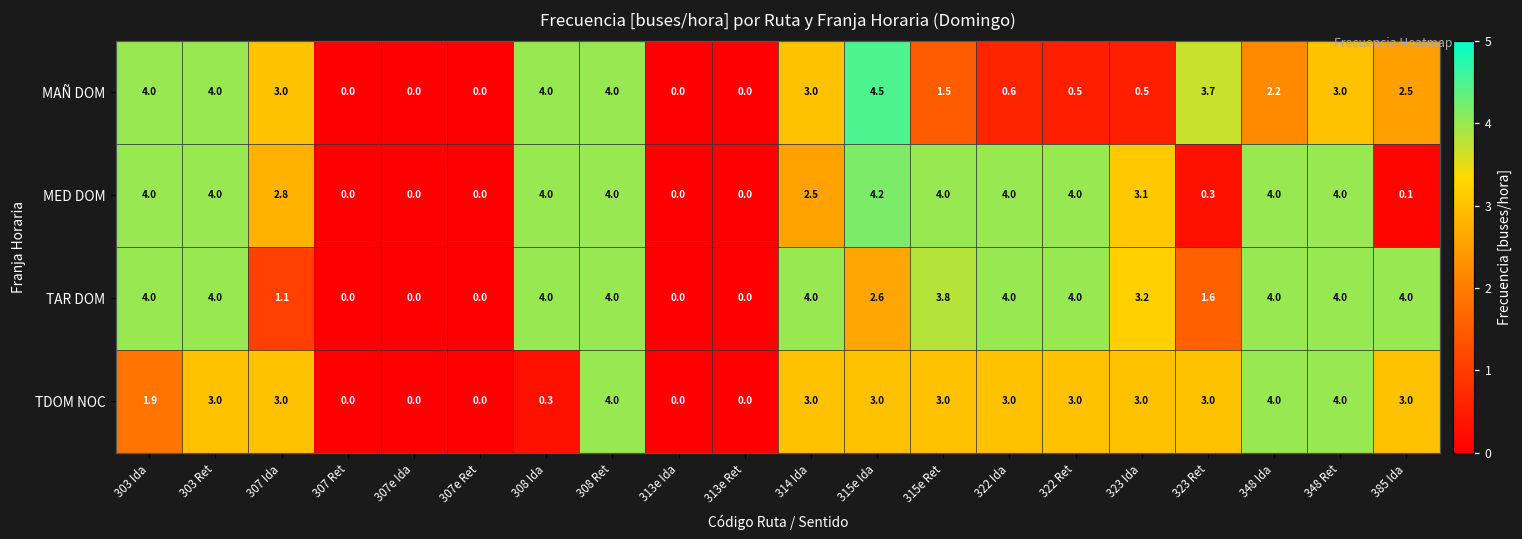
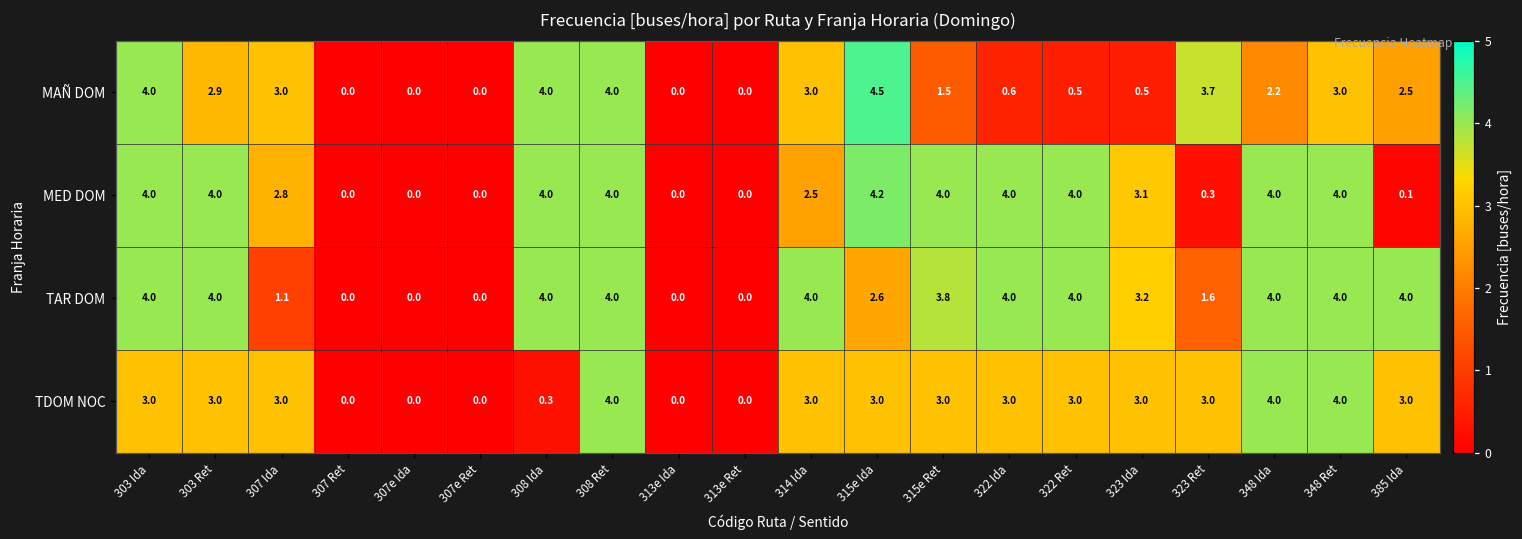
  {
    "MAÑ DOM": {
      "303 Ida": 4.0,
-     "303 Ret": 4.0,
+     "303 Ret": 2.9,
      "307 Ida": 3.0,
      "307 Ret": 0.0,
      "307e Ida": 0.0,
      "307e Ret": 0.0,
      "308 Ida": 4.0,
      "308 Ret": 4.0,
      "313e Ida": 0.0,
      "313e Ret": 0.0,
      "314 Ida": 3.0,
      "315e Ida": 4.5,
      "315e Ret": 1.5,
      "322 Ida": 0.6,
      "322 Ret": 0.5,
      "323 Ida": 0.5,
      "323 Ret": 3.7,
      "348 Ida": 2.2,
      "348 Ret": 3.0
    },
    "MED DOM": {
      "303 Ida": 4.0,
      "303 Ret": 4.0,
      "307 Ida": 2.8,
      "307 Ret": 0.0,
      "307e Ida": 0.0,
      "307e Ret": 0.0,
      "308 Ida": 4.0,
      "308 Ret": 4.0,
      "313e Ida": 0.0,
      "313e Ret": 0.0,
      "314 Ida": 2.5,
      "315e Ida": 4.2,
      "315e Ret": 4.0,
      "322 Ida": 4.0,
      "322 Ret": 4.0,
      "323 Ida": 3.1,
      "323 Ret": 0.3,
      "348 Ida": 4.0,
      "348 Ret": 4.0,
      "385 Ida": 0.1
    },
    "TAR DOM": {
      "303 Ida": 4.0,
      "303 Ret": 4.0,
      "307 Ida": 1.1,
      "307 Ret": 0.0,
      "307e Ida": 0.0,
      "307e Ret": 0.0,
      "308 Ida": 4.0,
      "308 Ret": 4.0,
      "313e Ida": 0.0,
      "313e Ret": 0.0,
      "314 Ida": 4.0,
      "315e Ida": 2.6,
      "315e Ret": 3.8,
      "322 Ida": 4.0,
      "322 Ret": 4.0,
      "323 Ida": 3.2,
      "323 Ret": 1.6,
      "348 Ida": 4.0,
      "348 Ret": 4.0,
      "385 Ida": 4.0
    },
    "TDOM NOC": {
-     "303 Ida": 1.9,
+     "303 Ida": 3.0,
      "303 Ret": 3.0,
      "307 Ida": 3.0,
      "307 Ret": 0.0,
      "307e Ida": 0.0,
      "307e Ret": 0.0,
      "308 Ida": 0.3,
      "308 Ret": 4.0,
      "313e Ida": 0.0,
      "313e Ret": 0.0,
      "314 Ida": 3.0,
      "315e Ida": 3.0,
      "315e Ret": 3.0,
      "322 Ida": 3.0,
      "322 Ret": 3.0,
      "323 Ida": 3.0,
      "323 Ret": 3.0,
      "348 Ida": 4.0,
      "348 Ret": 4.0,
      "385 Ida": 3.0
    }
  }
